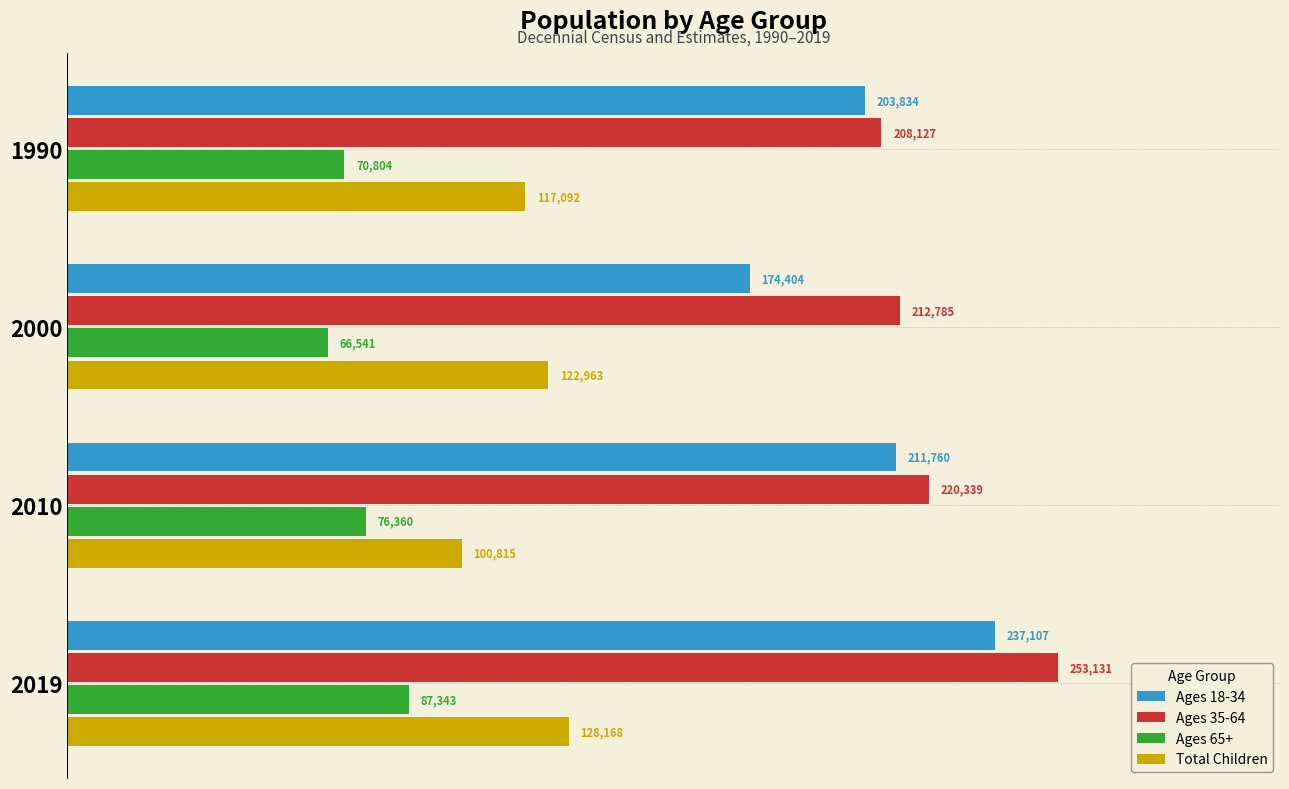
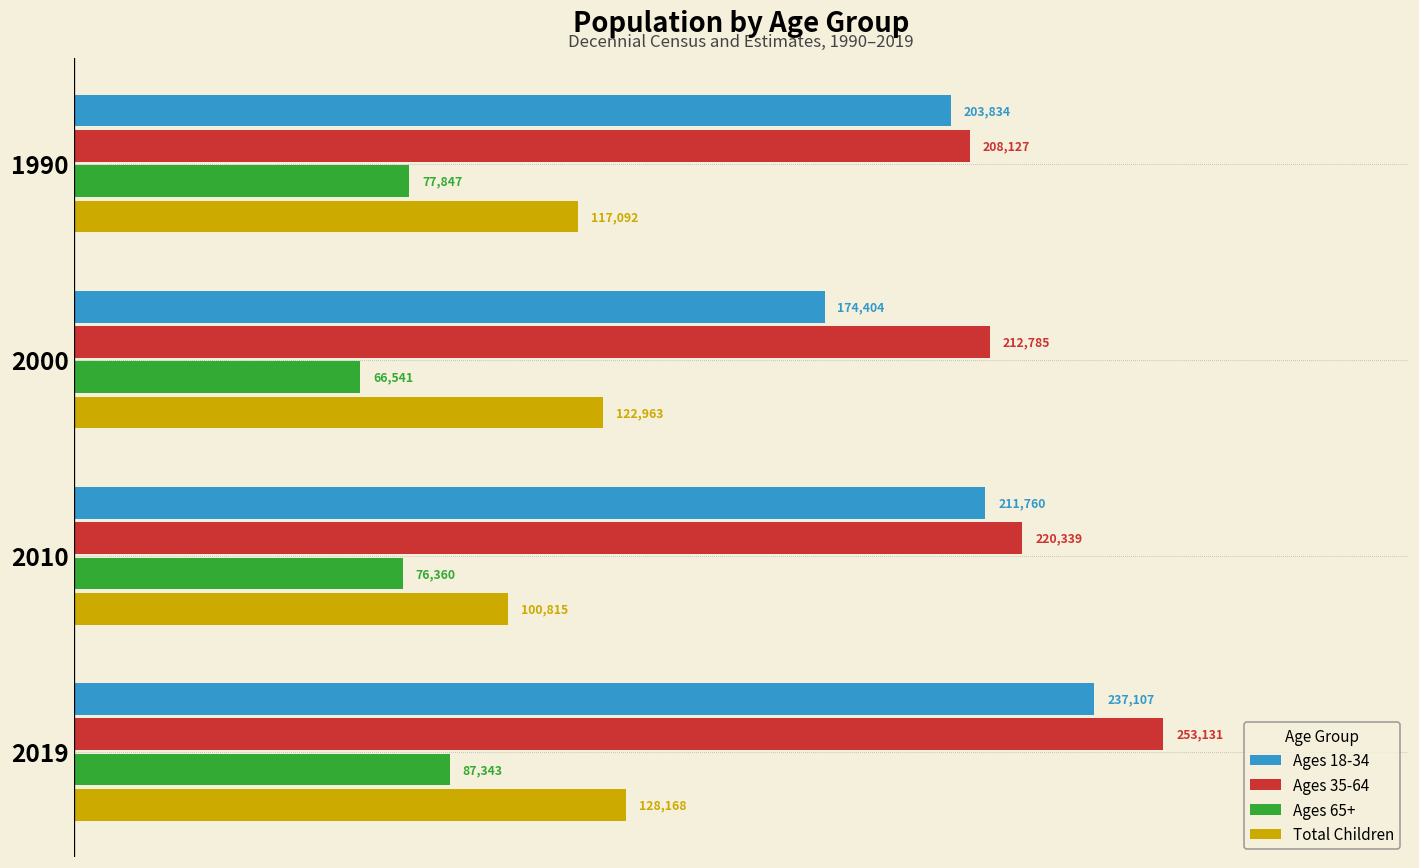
  {
    "Ages 18-34": {
      "1990": "203,834",
      "2000": "174,404",
      "2010": "211,760",
      "2019": "237,107"
    },
    "Ages 35-64": {
      "1990": "208,127",
      "2000": "212,785",
      "2010": "220,339",
      "2019": "253,131"
    },
    "Ages 65+": {
-     "1990": "70,804",
+     "1990": "77,847",
      "2000": "66,541",
      "2010": "76,360",
      "2019": "87,343"
    },
    "Total Children": {
      "1990": "117,092",
      "2000": "122,963",
      "2010": "100,815",
      "2019": "128,168"
    }
  }
